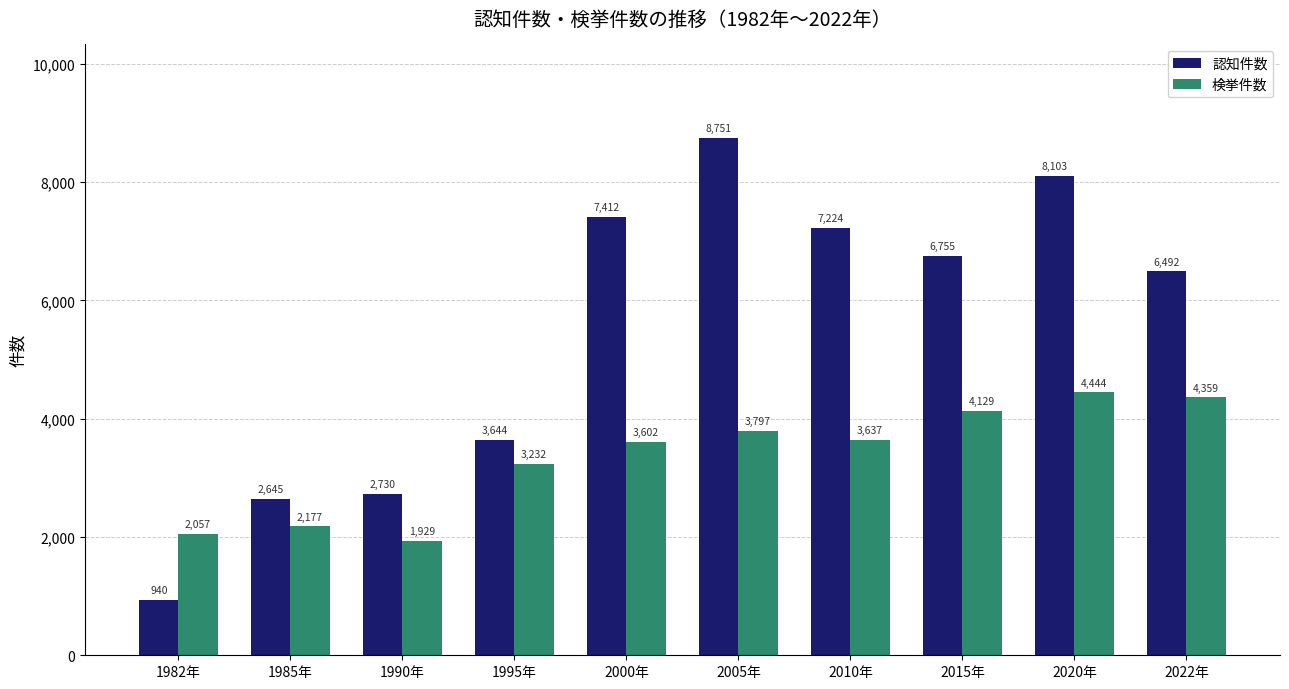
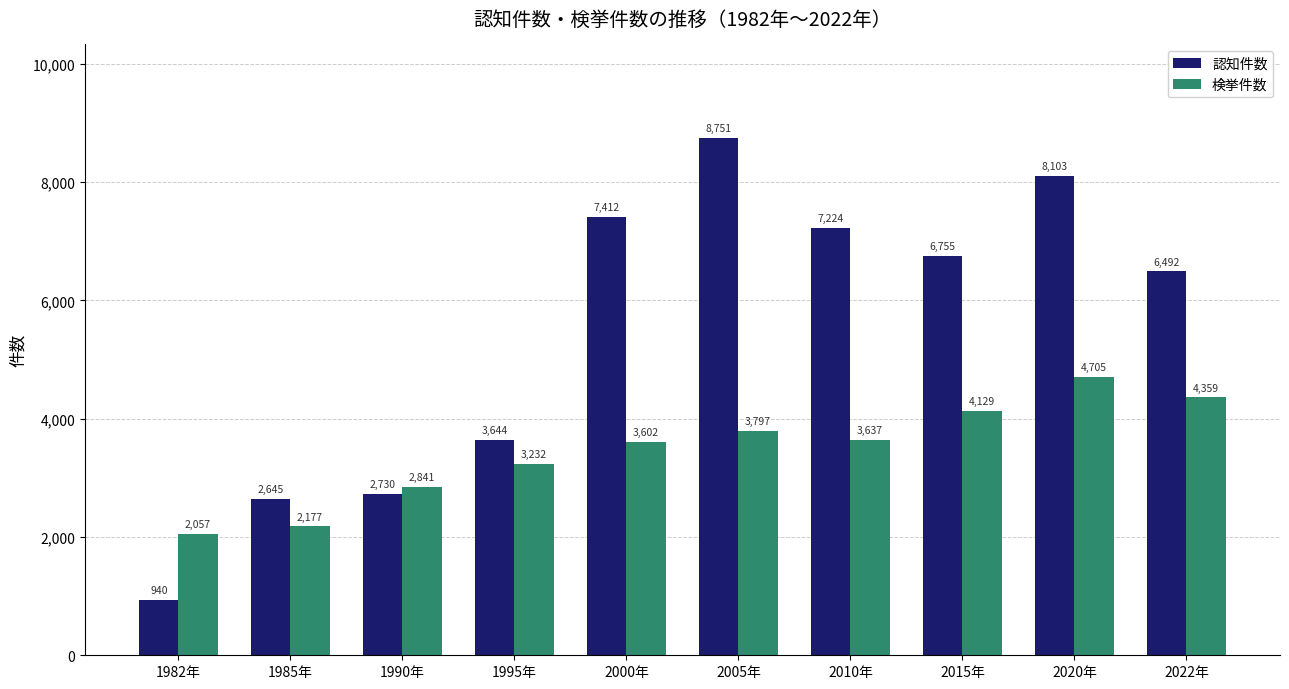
  {
    "認知件数": {
      "1982年": "940",
      "1985年": "2,645",
      "1990年": "2,730",
      "1995年": "3,644",
      "2000年": "7,412",
      "2005年": "8,751",
      "2010年": "7,224",
      "2015年": "6,755",
      "2020年": "8,103",
      "2022年": "6,492"
    },
    "検挙件数": {
      "1982年": "2,057",
      "1985年": "2,177",
-     "1990年": "1,929",
+     "1990年": "2,841",
      "1995年": "3,232",
      "2000年": "3,602",
      "2005年": "3,797",
      "2010年": "3,637",
      "2015年": "4,129",
-     "2020年": "4,444",
+     "2020年": "4,705",
      "2022年": "4,359"
    }
  }
